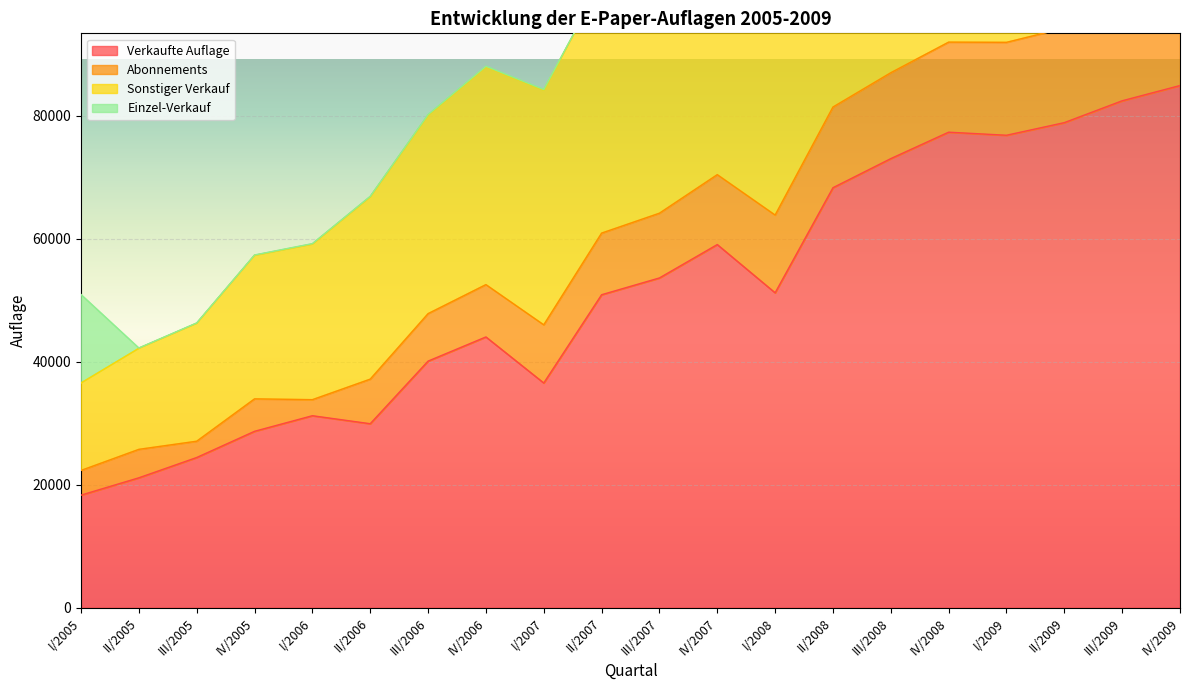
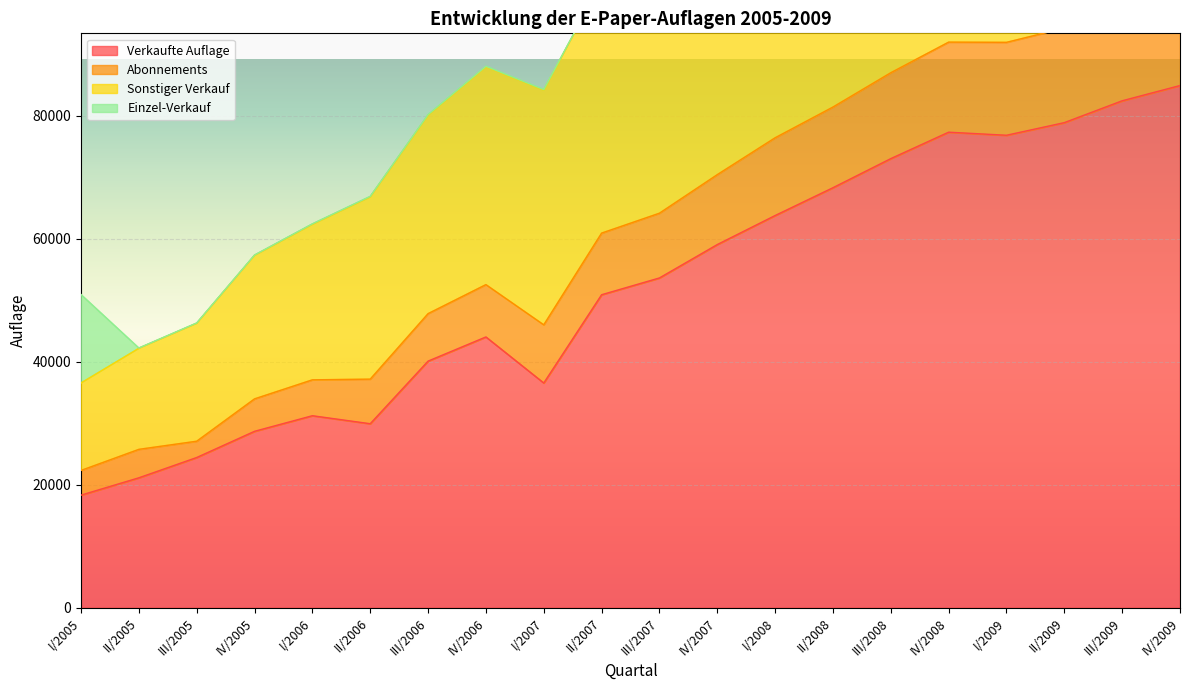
  {
    "Verkaufte Auflage": {
      "I/2005": 18000,
      "II/2005": 21000,
      "III/2005": 24000,
      "IV/2005": 29000,
      "I/2006": 31000,
      "II/2006": 30000,
      "III/2006": 40000,
      "IV/2006": 44000,
      "I/2007": 37000,
      "II/2007": 51000,
      "III/2007": 54000,
      "IV/2007": 59000,
-     "I/2008": 51000,
+     "I/2008": 64000,
      "II/2008": 68000,
      "III/2008": 73000,
      "IV/2008": 77000,
      "I/2009": 77000,
      "II/2009": 79000,
      "III/2009": 82000,
      "IV/2009": 85000
    },
    "Abonnements": {
      "I/2005": 4000,
      "II/2005": 5000,
      "III/2005": 3000,
      "IV/2005": 5000,
-     "I/2006": 3000,
+     "I/2006": 6000,
      "II/2006": 7000,
      "III/2006": 8000,
      "IV/2006": 9000,
      "I/2007": 9000,
      "II/2007": 10000,
      "III/2007": 11000,
      "IV/2007": 11000,
      "I/2008": 13000,
      "II/2008": 13000,
      "III/2008": 14000,
      "IV/2008": 15000,
      "I/2009": 15000
    },
    "Sonstiger Verkauf": {
      "I/2005": 14000
    },
    "Einzel-Verkauf": {
      "I/2005": 14000
    }
  }
